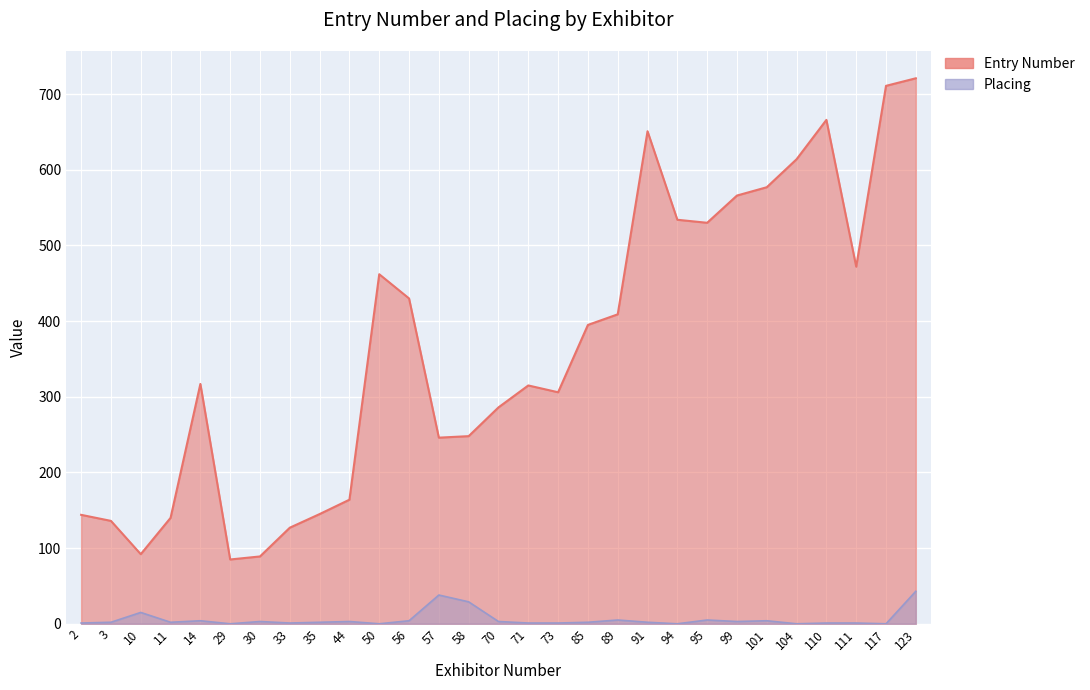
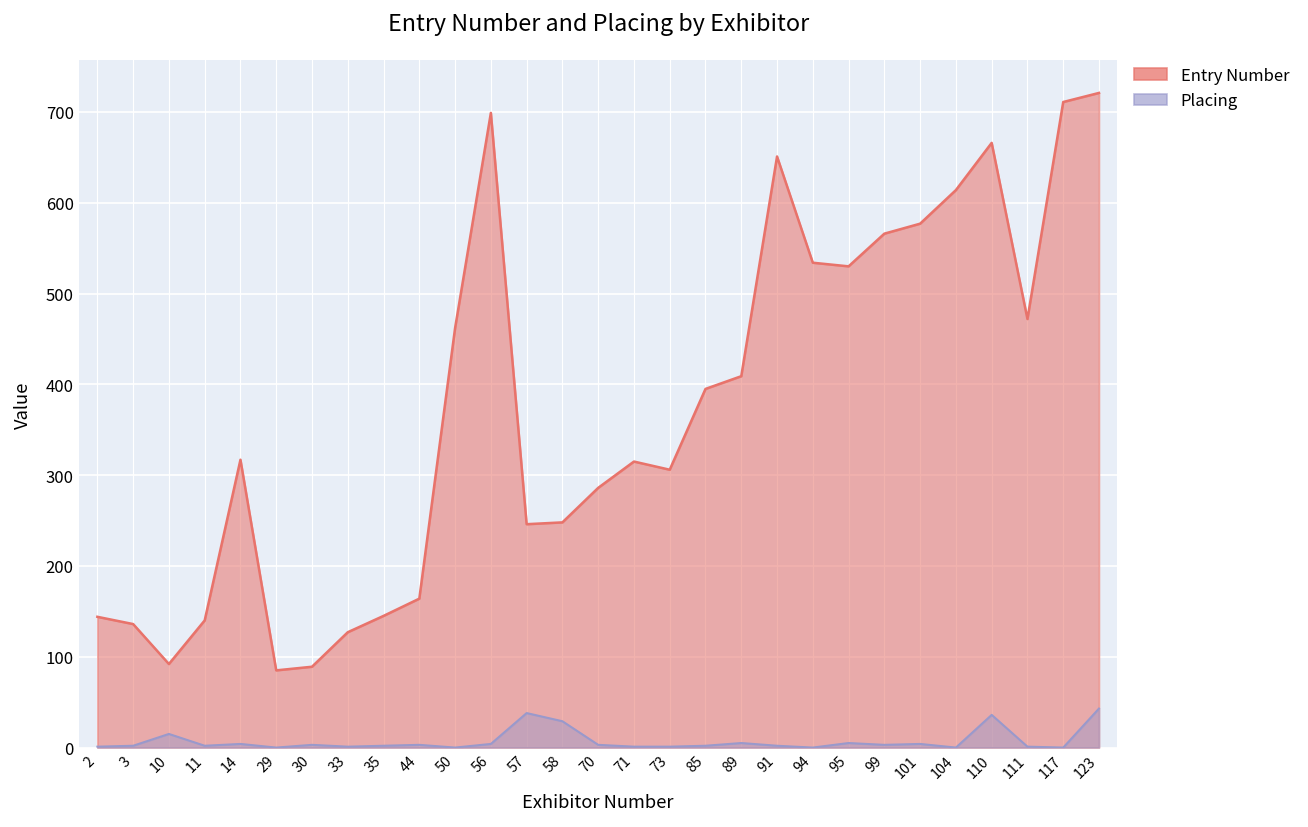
  {
    "Entry Number": {
      "2": 140,
      "3": 140,
      "10": 90,
      "11": 140,
      "14": 320,
      "29": 90,
      "30": 90,
      "33": 130,
      "35": 150,
      "44": 160,
      "50": 460,
-     "56": 430,
+     "56": 700,
      "57": 250,
      "58": 250,
      "70": 290,
      "71": 320,
      "73": 310,
      "85": 400,
      "89": 410,
      "91": 650,
      "94": 530,
      "95": 530,
      "99": 570,
      "101": 580,
      "104": 610,
      "110": 670,
      "111": 470,
      "117": 710,
      "123": 720
    },
    "Placing": {
      "2": 0,
      "3": 0,
      "10": 20,
      "11": 0,
      "14": 0,
      "29": 0,
      "30": 0,
      "33": 0,
      "35": 0,
      "44": 0,
      "50": 0,
      "56": 0,
      "57": 40,
      "58": 30,
      "70": 0,
      "71": 0,
      "73": 0,
      "85": 0,
      "89": 10,
      "91": 0,
      "94": 0,
      "95": 10,
      "99": 0,
      "101": 0,
      "104": 0,
-     "110": 0,
+     "110": 40,
      "111": 0,
      "117": 0,
      "123": 40
    }
  }
